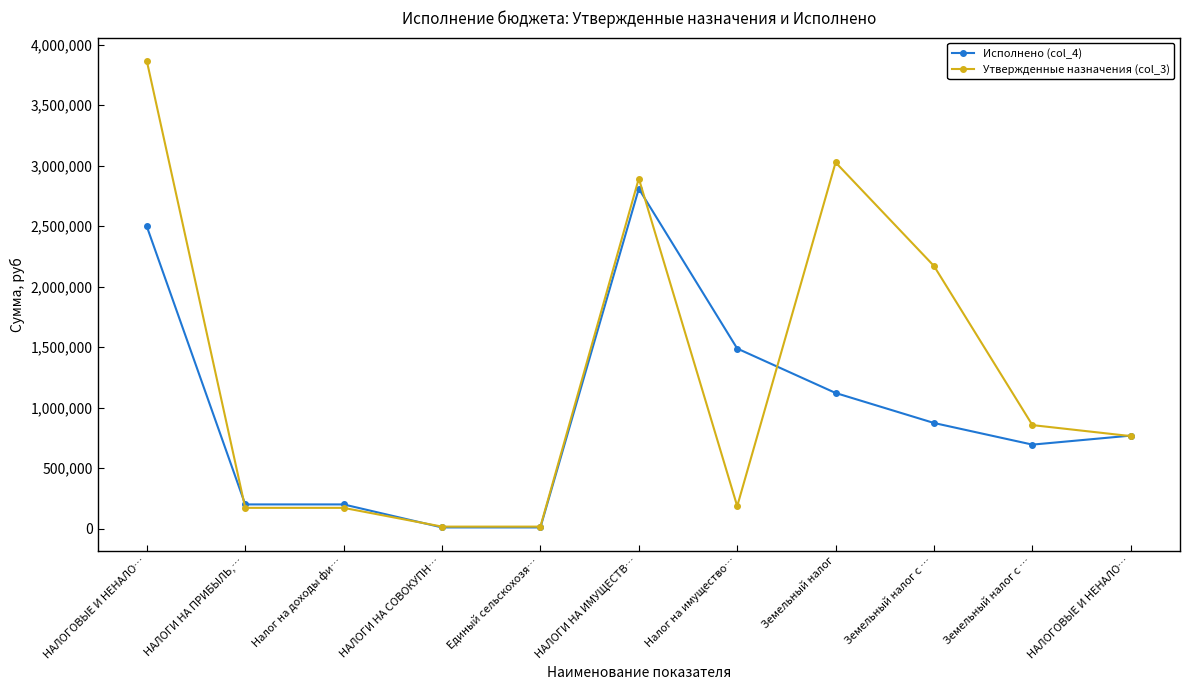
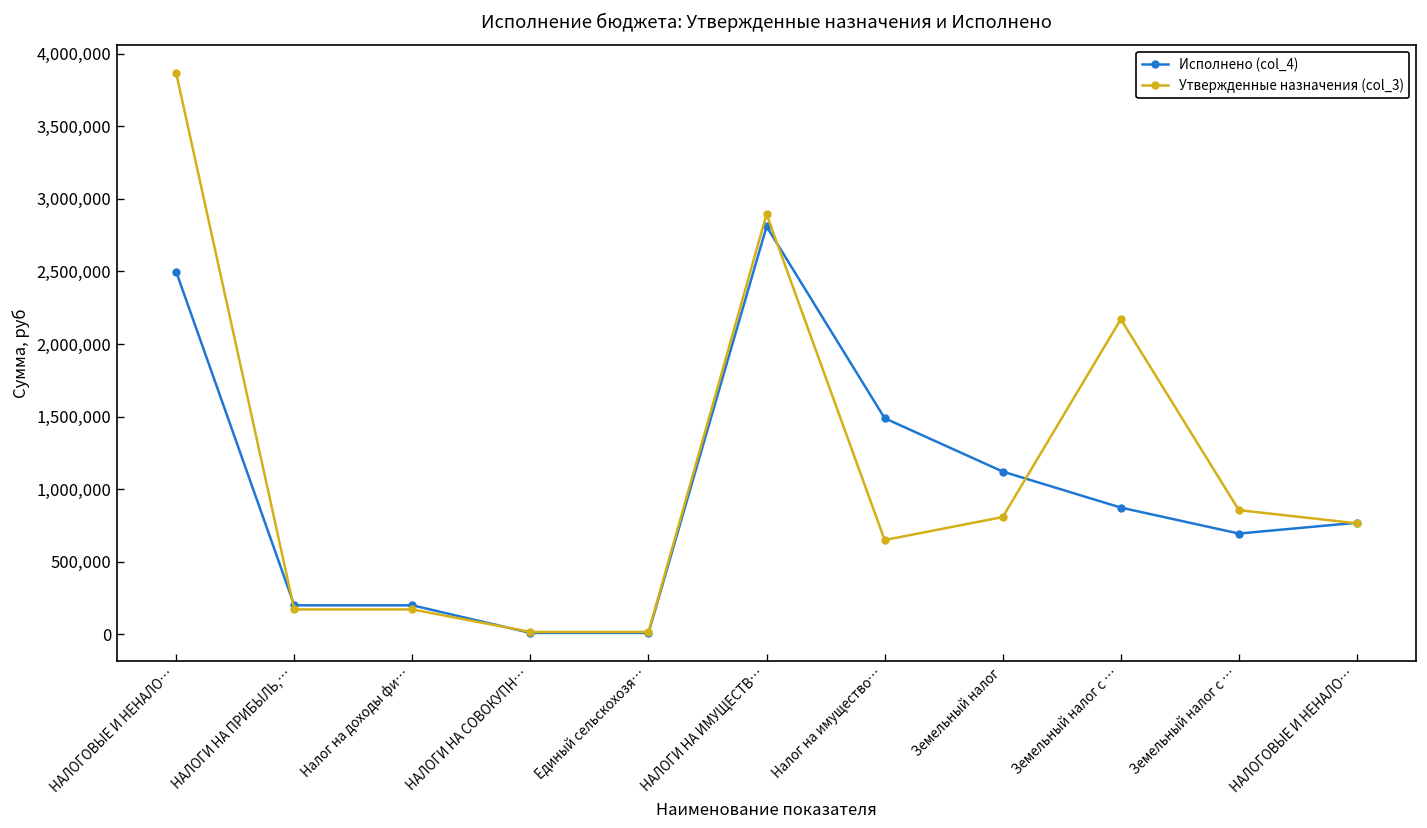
  {
    "Исполнено (col_4)": {
      "НАЛОГИ НА ПРИБЫЛЬ,…": "200,000",
      "Налог на доходы фи…": "200,000",
      "НАЛОГИ НА ИМУЩЕСТВ…": "2,810,000",
      "Налог на имущество…": "1,490,000",
      "Земельный налог": "1,120,000"
    },
    "Утвержденные назначения (col_3)": {
      "НАЛОГИ НА ПРИБЫЛЬ,…": "170,000",
      "Налог на доходы фи…": "170,000",
      "НАЛОГИ НА ИМУЩЕСТВ…": "2,890,000",
-     "Налог на имущество…": "190,000",
-     "Земельный налог": "3,030,000"
+     "Налог на имущество…": "650,000",
+     "Земельный налог": "810,000"
    }
  }
